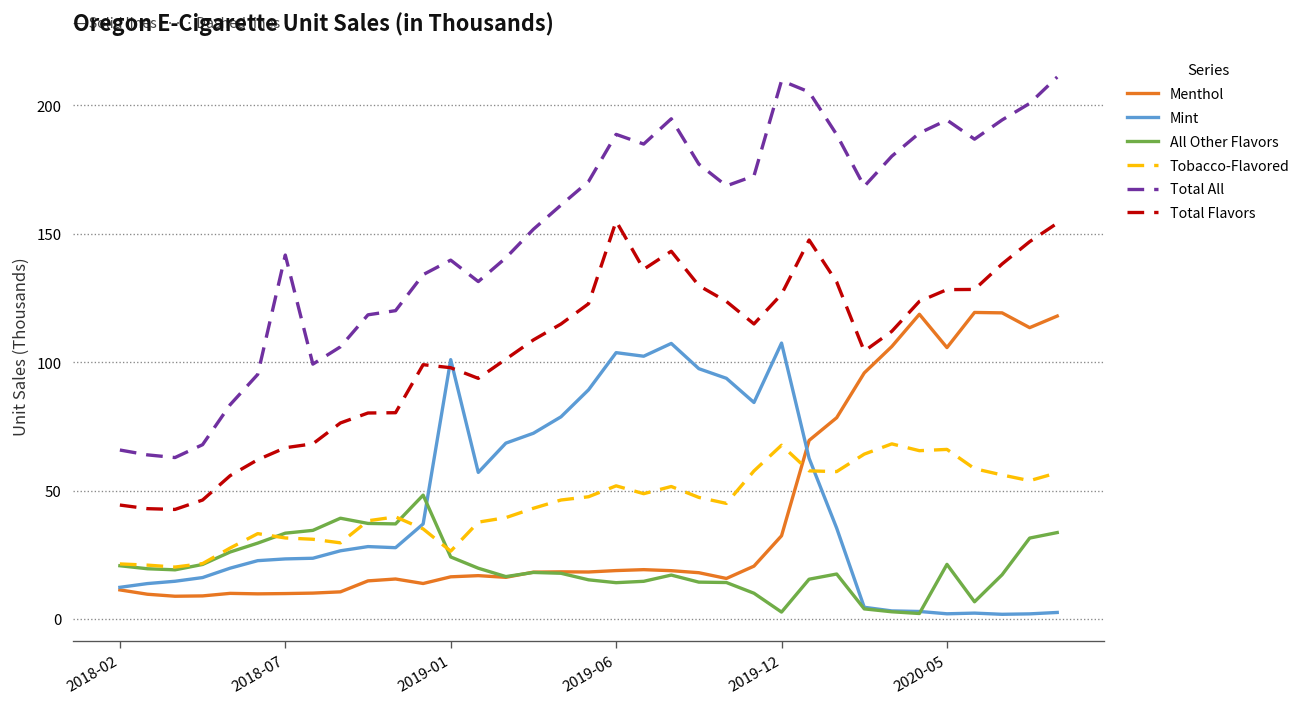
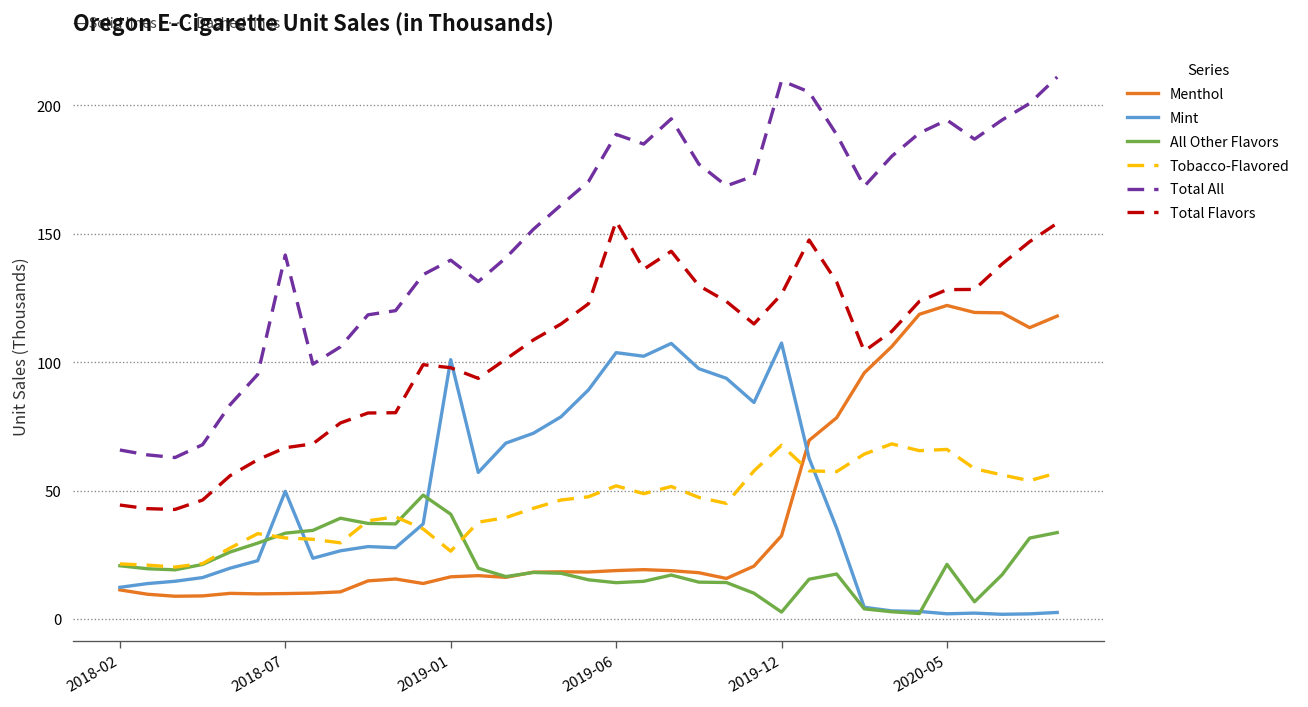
  {
    "Menthol": {
      "2018-07": 10,
      "2019-01": 16,
      "2019-06": 19,
      "2019-12": 32,
-     "2020-05": 106
+     "2020-05": 122
    },
    "Mint": {
-     "2018-07": 23,
+     "2018-07": 50,
      "2019-01": 101,
      "2019-06": 104,
      "2019-12": 107,
      "2020-05": 2
    },
    "All Other Flavors": {
      "2018-07": 33,
-     "2019-01": 24,
+     "2019-01": 41,
      "2019-06": 14,
      "2019-12": 3,
      "2020-05": 21
    },
    "Tobacco-Flavored": {
      "2018-07": 32,
      "2019-01": 26,
      "2019-06": 52,
      "2019-12": 68,
      "2020-05": 66
    },
    "Total All": {
      "2018-02": 66,
      "2018-07": 142,
      "2019-01": 140,
      "2019-06": 189,
      "2019-12": 210,
      "2020-05": 194
    },
    "Total Flavors": {
      "2018-02": 44,
      "2018-07": 67,
      "2019-01": 98,
      "2019-06": 155,
      "2019-12": 126,
      "2020-05": 128
    }
  }
